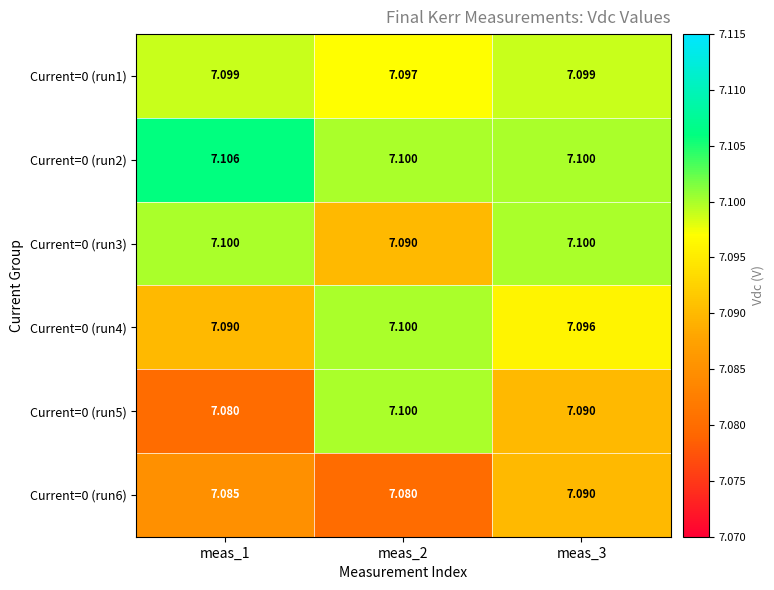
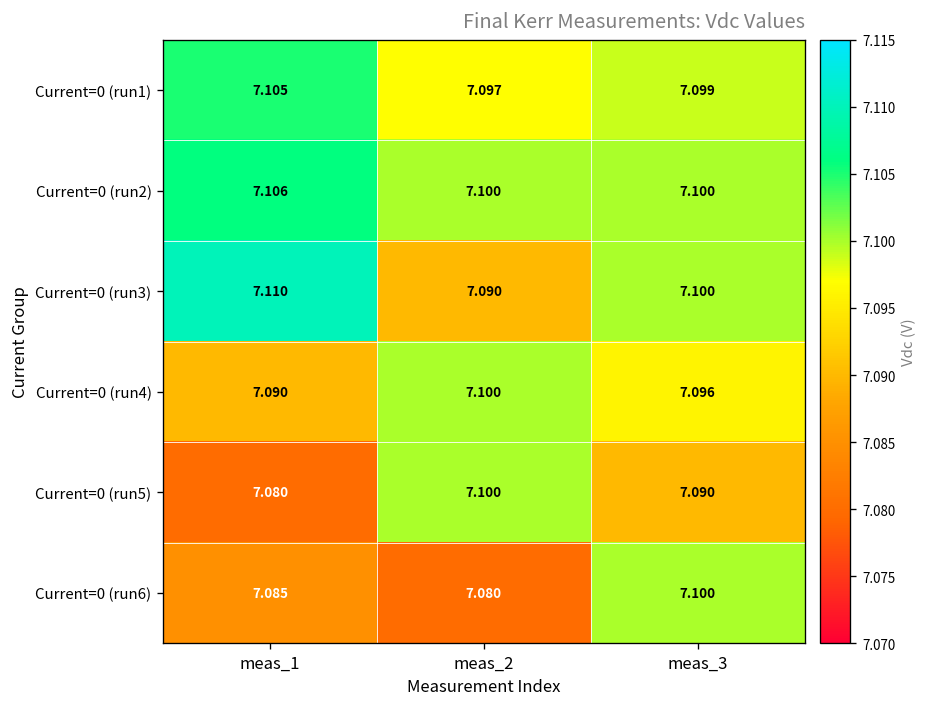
  {
    "Current=0 (run1)": {
-     "meas_1": 7.099,
+     "meas_1": 7.105,
      "meas_2": 7.097,
      "meas_3": 7.099
    },
    "Current=0 (run2)": {
      "meas_1": 7.106,
      "meas_2": 7.100,
      "meas_3": 7.100
    },
    "Current=0 (run3)": {
-     "meas_1": 7.100,
+     "meas_1": 7.110,
      "meas_2": 7.090,
      "meas_3": 7.100
    },
    "Current=0 (run4)": {
      "meas_1": 7.090,
      "meas_2": 7.100,
      "meas_3": 7.096
    },
    "Current=0 (run5)": {
      "meas_1": 7.080,
      "meas_2": 7.100,
      "meas_3": 7.090
    },
    "Current=0 (run6)": {
      "meas_1": 7.085,
      "meas_2": 7.080,
-     "meas_3": 7.090
+     "meas_3": 7.100
    }
  }
